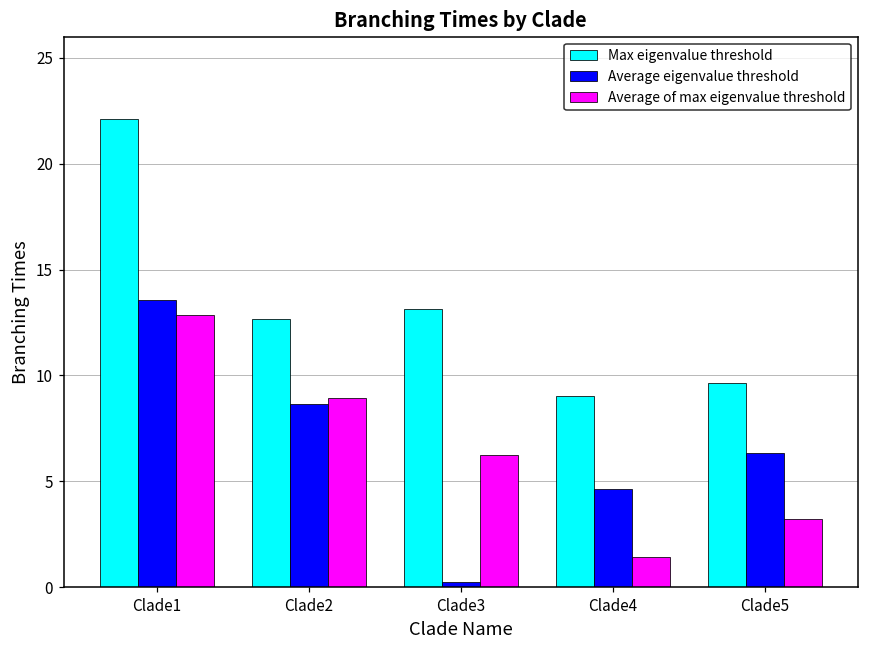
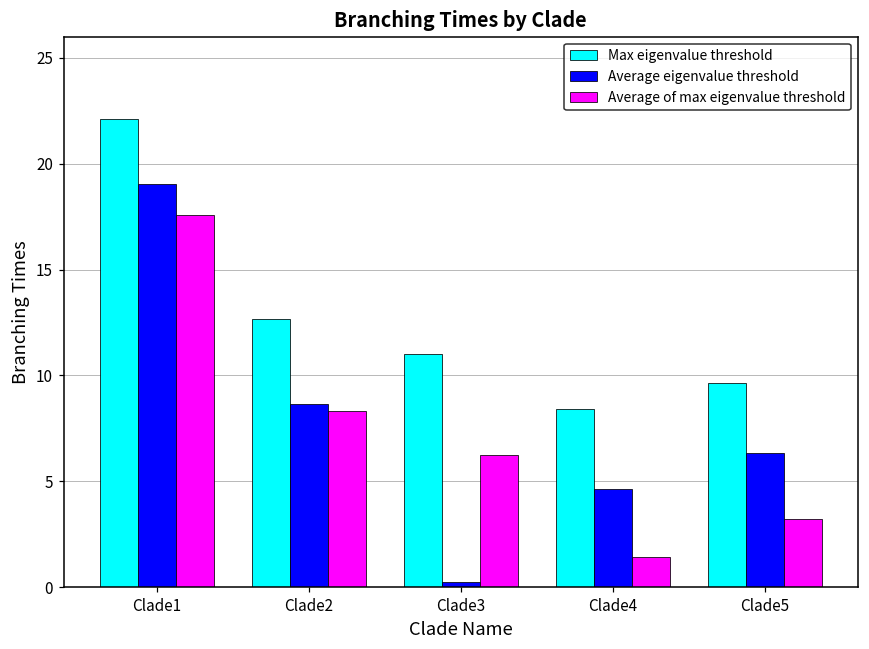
  {
    "Max eigenvalue threshold": {
      "Clade1": 22.1,
      "Clade2": 12.6,
-     "Clade3": 13.1,
-     "Clade4": 9.0,
+     "Clade3": 11.0,
+     "Clade4": 8.4,
      "Clade5": 9.6
    },
    "Average eigenvalue threshold": {
-     "Clade1": 13.6,
+     "Clade1": 19.0,
      "Clade2": 8.6,
      "Clade3": 0.2,
      "Clade4": 4.6,
      "Clade5": 6.4
    },
    "Average of max eigenvalue threshold": {
-     "Clade1": 12.8,
-     "Clade2": 8.9,
+     "Clade1": 17.6,
+     "Clade2": 8.3,
      "Clade3": 6.2,
      "Clade4": 1.4,
      "Clade5": 3.2
    }
  }
